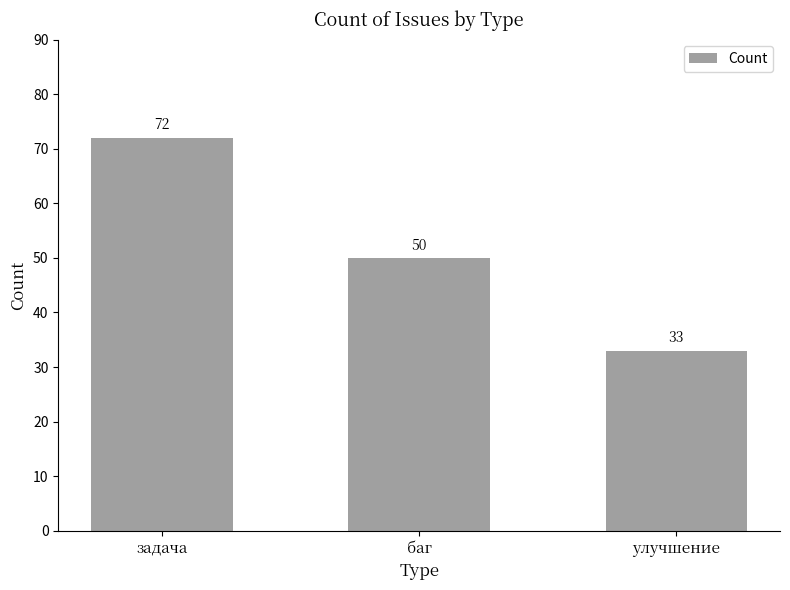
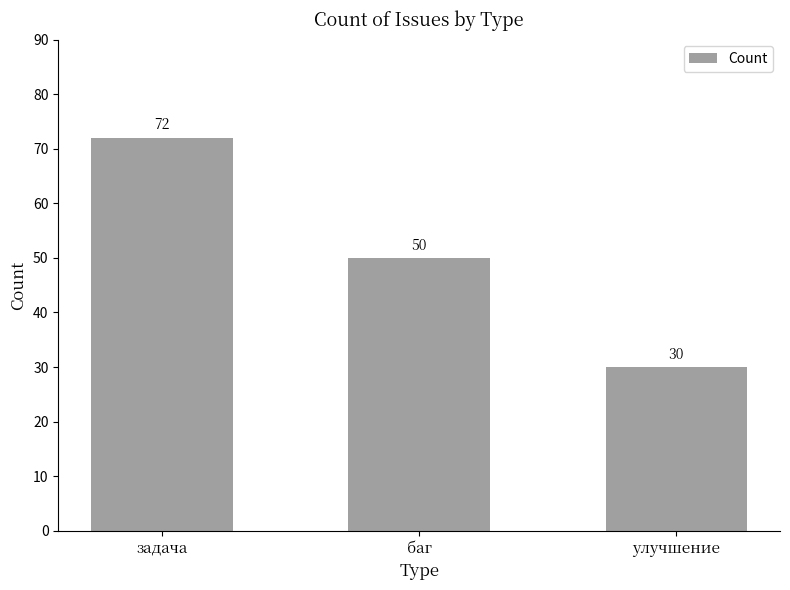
  {
    "задача": 72,
    "баг": 50,
-   "улучшение": 33
+   "улучшение": 30
  }
